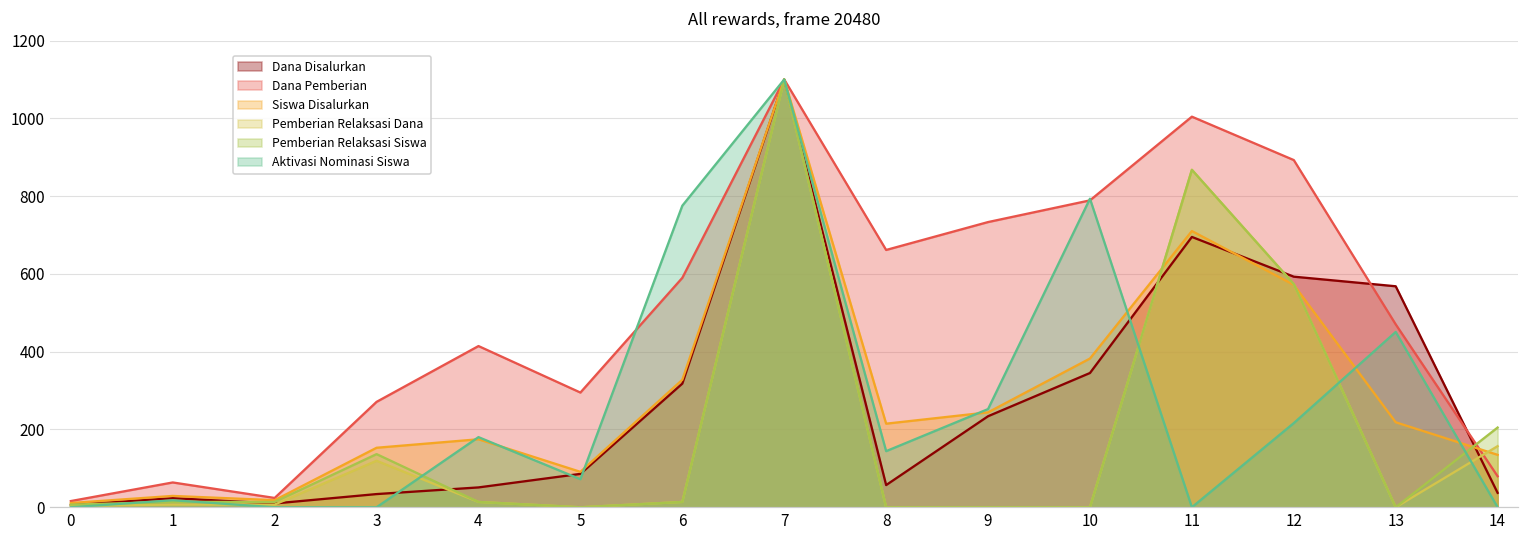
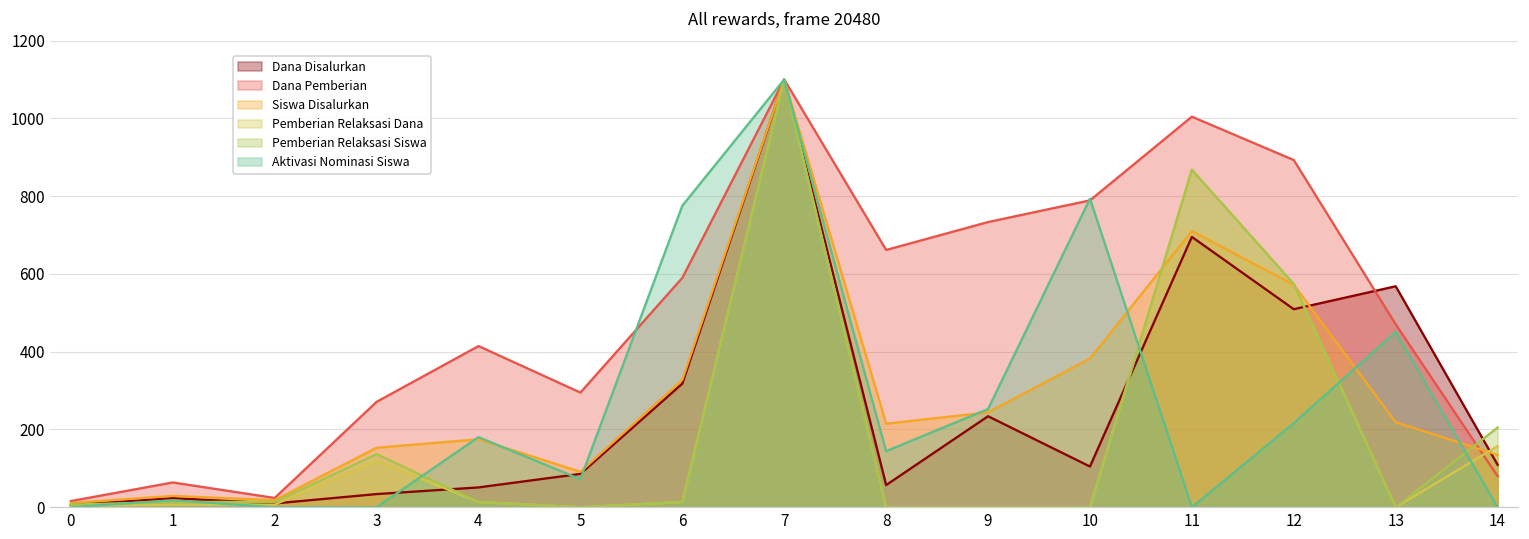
  {
    "Dana Disalurkan": {
      "3": 30,
      "4": 50,
      "6": 320,
      "8": 60,
      "9": 230,
-     "10": 350,
+     "10": 100,
      "11": 700,
-     "12": 590,
+     "12": 510,
      "13": 570,
-     "14": 40
+     "14": 110
    }
  }
